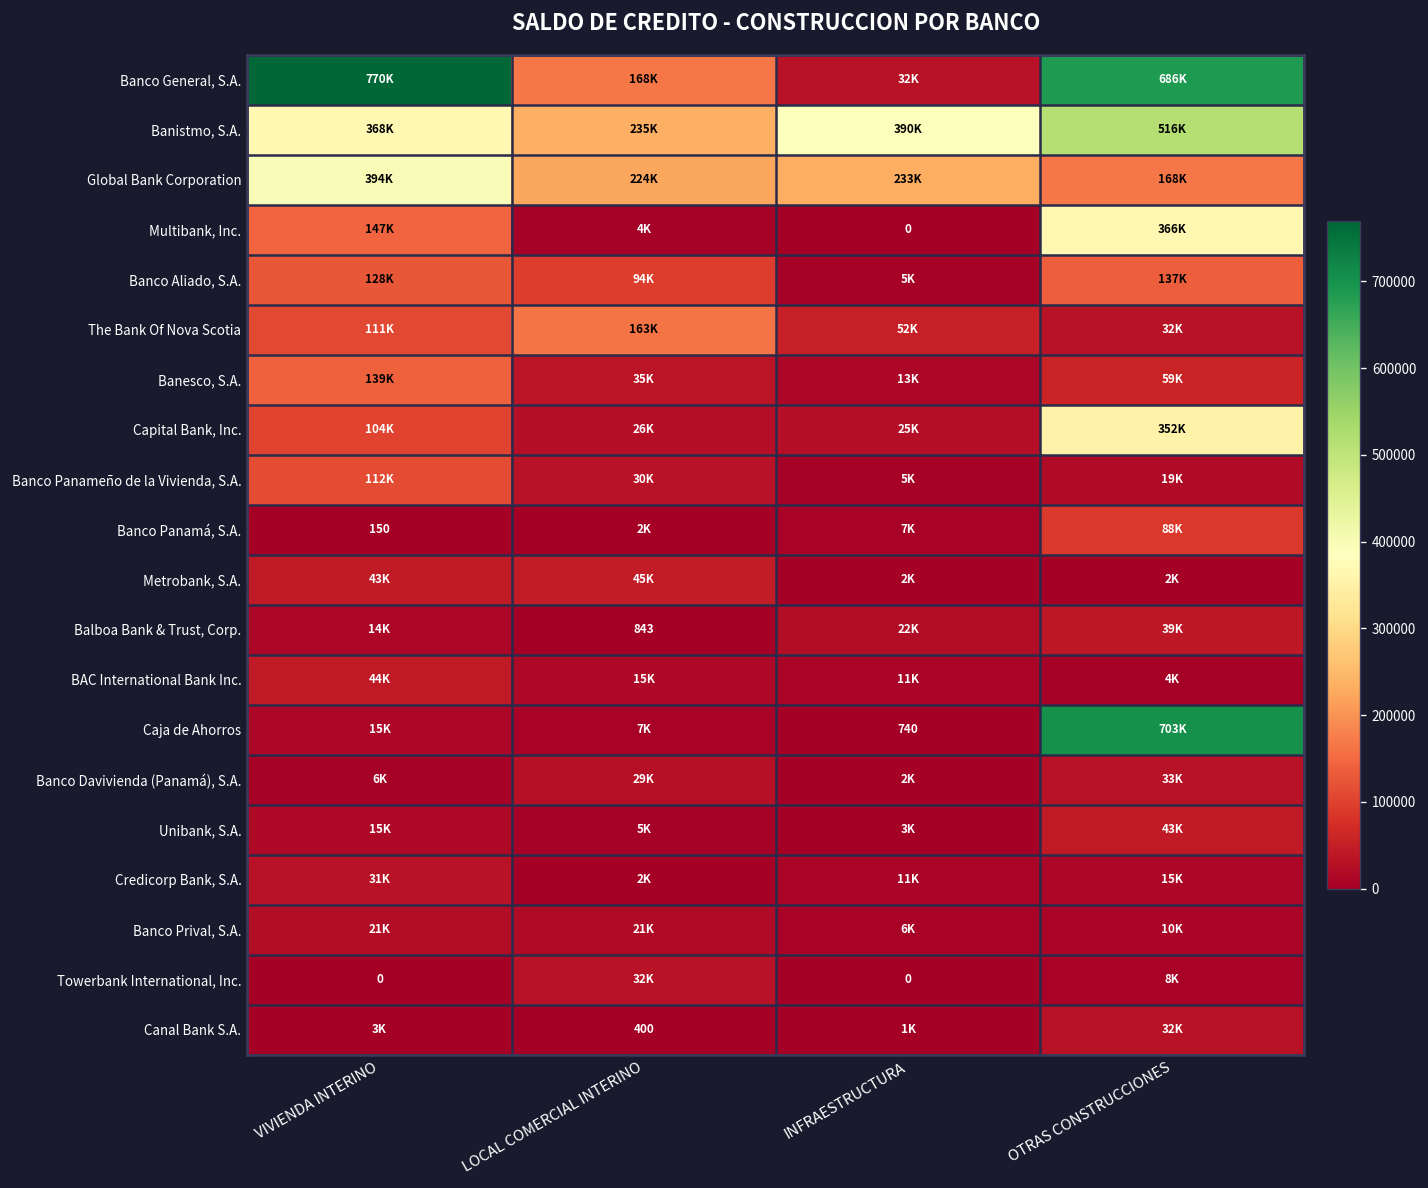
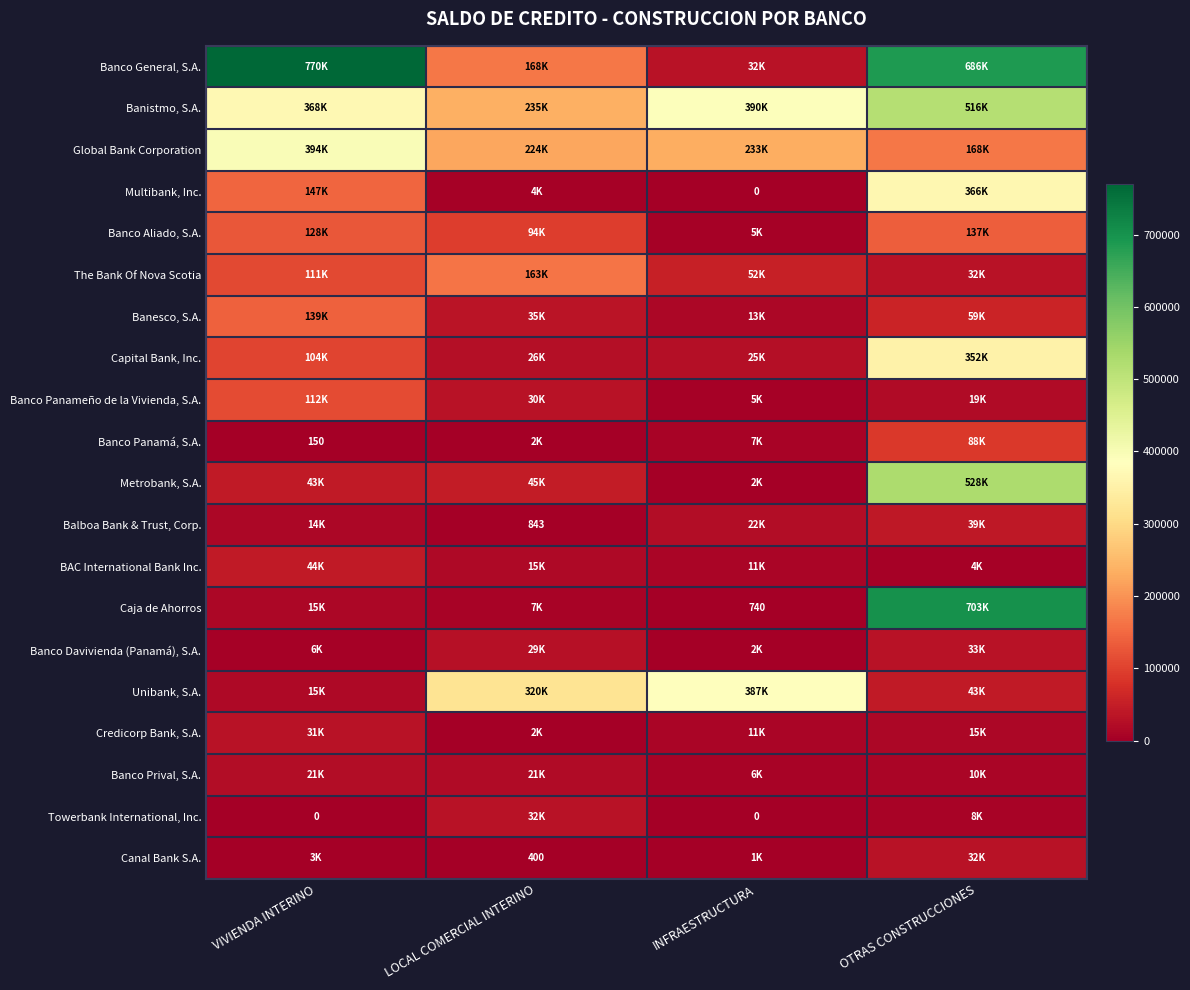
  {
    "Banco General, S.A.": {
      "VIVIENDA INTERINO": "770K",
      "LOCAL COMERCIAL INTERINO": "168K",
      "INFRAESTRUCTURA": "32K",
      "OTRAS CONSTRUCCIONES": "686K"
    },
    "Banistmo, S.A.": {
      "VIVIENDA INTERINO": "368K",
      "LOCAL COMERCIAL INTERINO": "235K",
      "INFRAESTRUCTURA": "390K",
      "OTRAS CONSTRUCCIONES": "516K"
    },
    "Global Bank Corporation": {
      "VIVIENDA INTERINO": "394K",
      "LOCAL COMERCIAL INTERINO": "224K",
      "INFRAESTRUCTURA": "233K",
      "OTRAS CONSTRUCCIONES": "168K"
    },
    "Multibank, Inc.": {
      "VIVIENDA INTERINO": "147K",
      "LOCAL COMERCIAL INTERINO": "4K",
      "INFRAESTRUCTURA": "0",
      "OTRAS CONSTRUCCIONES": "366K"
    },
    "Banco Aliado, S.A.": {
      "VIVIENDA INTERINO": "128K",
      "LOCAL COMERCIAL INTERINO": "94K",
      "INFRAESTRUCTURA": "5K",
      "OTRAS CONSTRUCCIONES": "137K"
    },
    "The Bank Of Nova Scotia": {
      "VIVIENDA INTERINO": "111K",
      "LOCAL COMERCIAL INTERINO": "163K",
      "INFRAESTRUCTURA": "52K",
      "OTRAS CONSTRUCCIONES": "32K"
    },
    "Banesco, S.A.": {
      "VIVIENDA INTERINO": "139K",
      "LOCAL COMERCIAL INTERINO": "35K",
      "INFRAESTRUCTURA": "13K",
      "OTRAS CONSTRUCCIONES": "59K"
    },
    "Capital Bank, Inc.": {
      "VIVIENDA INTERINO": "104K",
      "LOCAL COMERCIAL INTERINO": "26K",
      "INFRAESTRUCTURA": "25K",
      "OTRAS CONSTRUCCIONES": "352K"
    },
    "Banco Panameño de la Vivienda, S.A.": {
      "VIVIENDA INTERINO": "112K",
      "LOCAL COMERCIAL INTERINO": "30K",
      "INFRAESTRUCTURA": "5K",
      "OTRAS CONSTRUCCIONES": "19K"
    },
    "Banco Panamá, S.A.": {
      "VIVIENDA INTERINO": "150",
      "LOCAL COMERCIAL INTERINO": "2K",
      "INFRAESTRUCTURA": "7K",
      "OTRAS CONSTRUCCIONES": "88K"
    },
    "Metrobank, S.A.": {
      "VIVIENDA INTERINO": "43K",
      "LOCAL COMERCIAL INTERINO": "45K",
      "INFRAESTRUCTURA": "2K",
-     "OTRAS CONSTRUCCIONES": "2K"
+     "OTRAS CONSTRUCCIONES": "528K"
    },
    "Balboa Bank & Trust, Corp.": {
      "VIVIENDA INTERINO": "14K",
      "LOCAL COMERCIAL INTERINO": "843",
      "INFRAESTRUCTURA": "22K",
      "OTRAS CONSTRUCCIONES": "39K"
    },
    "BAC International Bank Inc.": {
      "VIVIENDA INTERINO": "44K",
      "LOCAL COMERCIAL INTERINO": "15K",
      "INFRAESTRUCTURA": "11K",
      "OTRAS CONSTRUCCIONES": "4K"
    },
    "Caja de Ahorros": {
      "VIVIENDA INTERINO": "15K",
      "LOCAL COMERCIAL INTERINO": "7K",
      "INFRAESTRUCTURA": "740",
      "OTRAS CONSTRUCCIONES": "703K"
    },
    "Banco Davivienda (Panamá), S.A.": {
      "VIVIENDA INTERINO": "6K",
      "LOCAL COMERCIAL INTERINO": "29K",
      "INFRAESTRUCTURA": "2K",
      "OTRAS CONSTRUCCIONES": "33K"
    },
    "Unibank, S.A.": {
      "VIVIENDA INTERINO": "15K",
-     "LOCAL COMERCIAL INTERINO": "5K",
-     "INFRAESTRUCTURA": "3K",
+     "LOCAL COMERCIAL INTERINO": "320K",
+     "INFRAESTRUCTURA": "387K",
      "OTRAS CONSTRUCCIONES": "43K"
    },
    "Credicorp Bank, S.A.": {
      "VIVIENDA INTERINO": "31K",
      "LOCAL COMERCIAL INTERINO": "2K",
      "INFRAESTRUCTURA": "11K",
      "OTRAS CONSTRUCCIONES": "15K"
    },
    "Banco Prival, S.A.": {
      "VIVIENDA INTERINO": "21K",
      "LOCAL COMERCIAL INTERINO": "21K",
      "INFRAESTRUCTURA": "6K",
      "OTRAS CONSTRUCCIONES": "10K"
    },
    "Towerbank International, Inc.": {
      "VIVIENDA INTERINO": "0",
      "LOCAL COMERCIAL INTERINO": "32K",
      "INFRAESTRUCTURA": "0",
      "OTRAS CONSTRUCCIONES": "8K"
    },
    "Canal Bank S.A.": {
      "VIVIENDA INTERINO": "3K",
      "LOCAL COMERCIAL INTERINO": "400",
      "INFRAESTRUCTURA": "1K",
      "OTRAS CONSTRUCCIONES": "32K"
    }
  }
